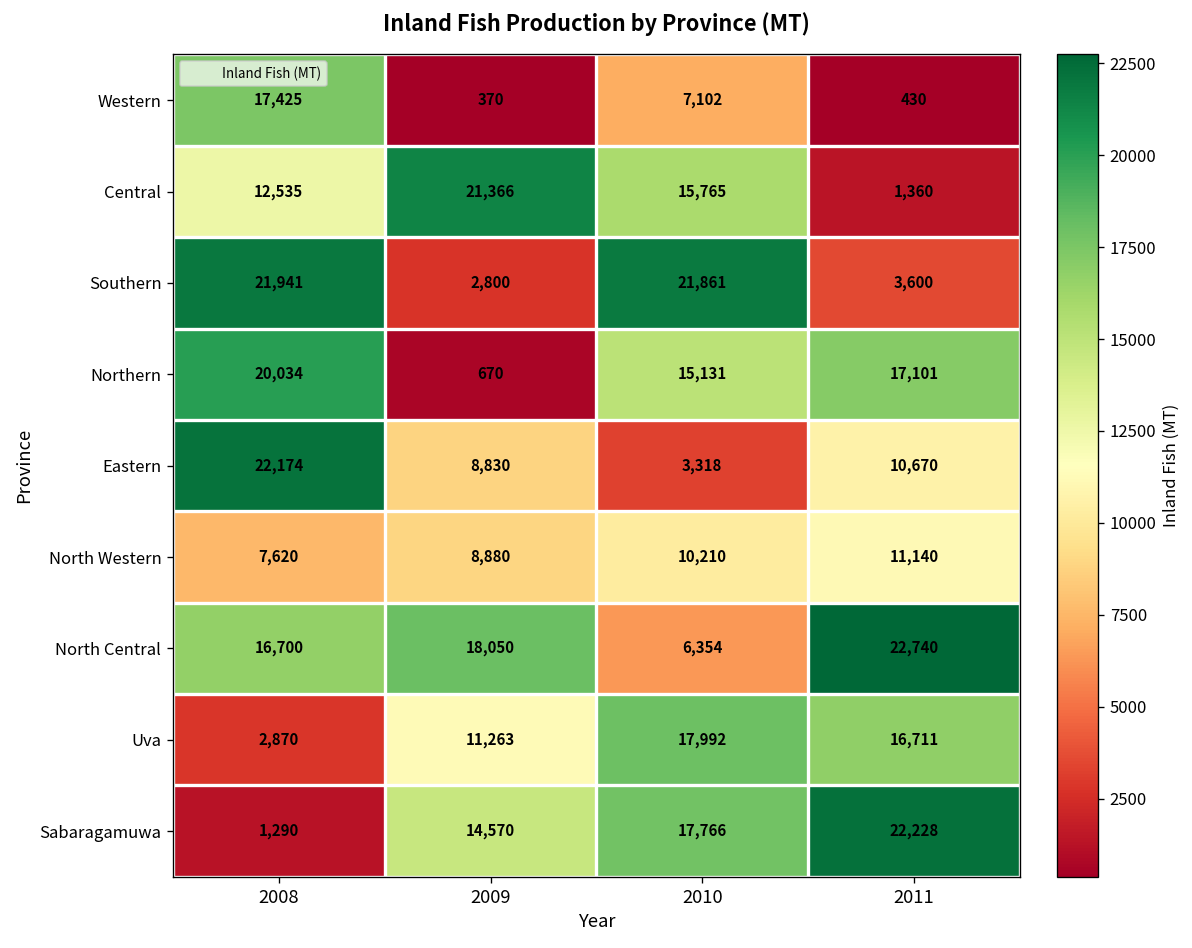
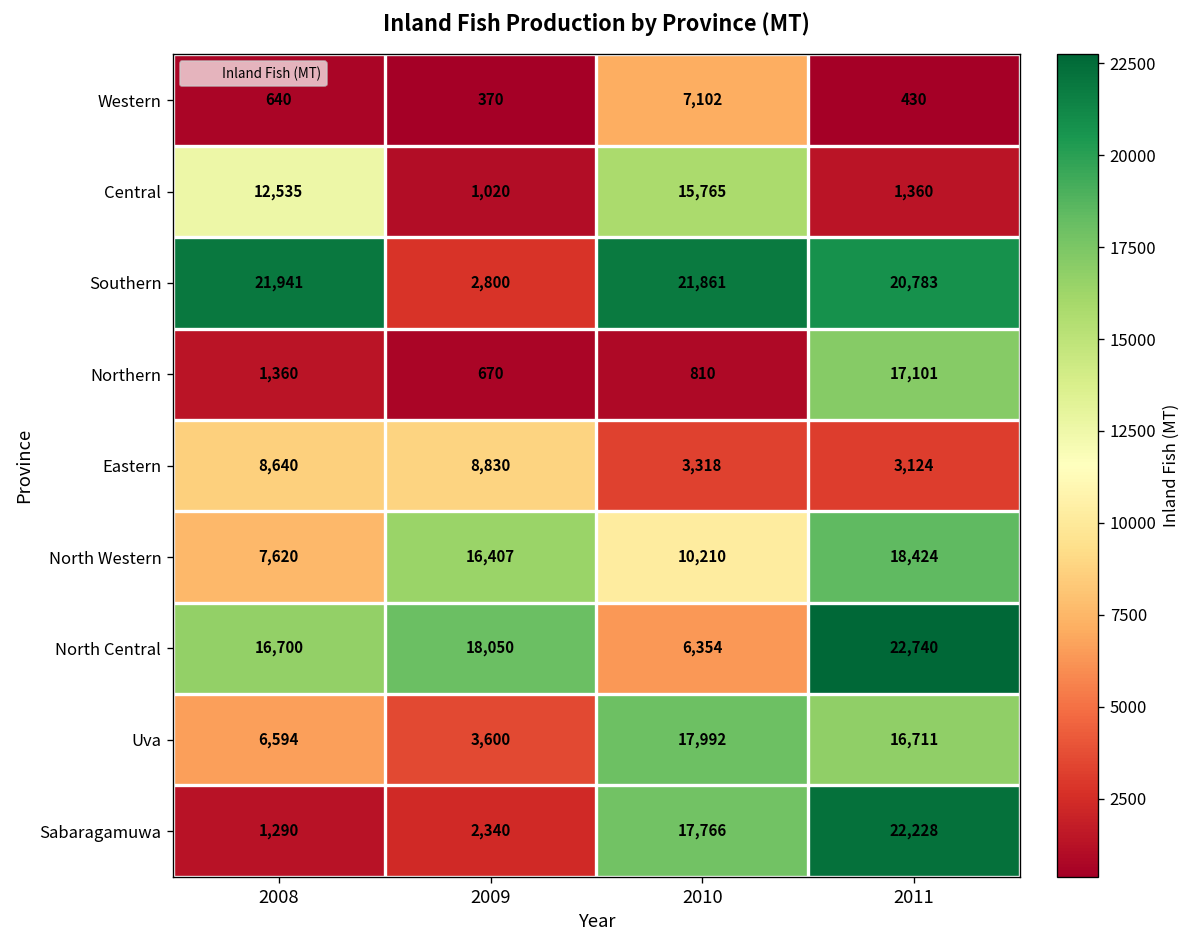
  {
    "Western": {
-     "2008": "17,425",
+     "2008": "640",
      "2009": "370",
      "2010": "7,102",
      "2011": "430"
    },
    "Central": {
      "2008": "12,535",
-     "2009": "21,366",
+     "2009": "1,020",
      "2010": "15,765",
      "2011": "1,360"
    },
    "Southern": {
      "2008": "21,941",
      "2009": "2,800",
      "2010": "21,861",
-     "2011": "3,600"
+     "2011": "20,783"
    },
    "Northern": {
-     "2008": "20,034",
+     "2008": "1,360",
      "2009": "670",
-     "2010": "15,131",
+     "2010": "810",
      "2011": "17,101"
    },
    "Eastern": {
-     "2008": "22,174",
+     "2008": "8,640",
      "2009": "8,830",
      "2010": "3,318",
-     "2011": "10,670"
+     "2011": "3,124"
    },
    "North Western": {
      "2008": "7,620",
-     "2009": "8,880",
+     "2009": "16,407",
      "2010": "10,210",
-     "2011": "11,140"
+     "2011": "18,424"
    },
    "North Central": {
      "2008": "16,700",
      "2009": "18,050",
      "2010": "6,354",
      "2011": "22,740"
    },
    "Uva": {
-     "2008": "2,870",
-     "2009": "11,263",
+     "2008": "6,594",
+     "2009": "3,600",
      "2010": "17,992",
      "2011": "16,711"
    },
    "Sabaragamuwa": {
      "2008": "1,290",
-     "2009": "14,570",
+     "2009": "2,340",
      "2010": "17,766",
      "2011": "22,228"
    }
  }
